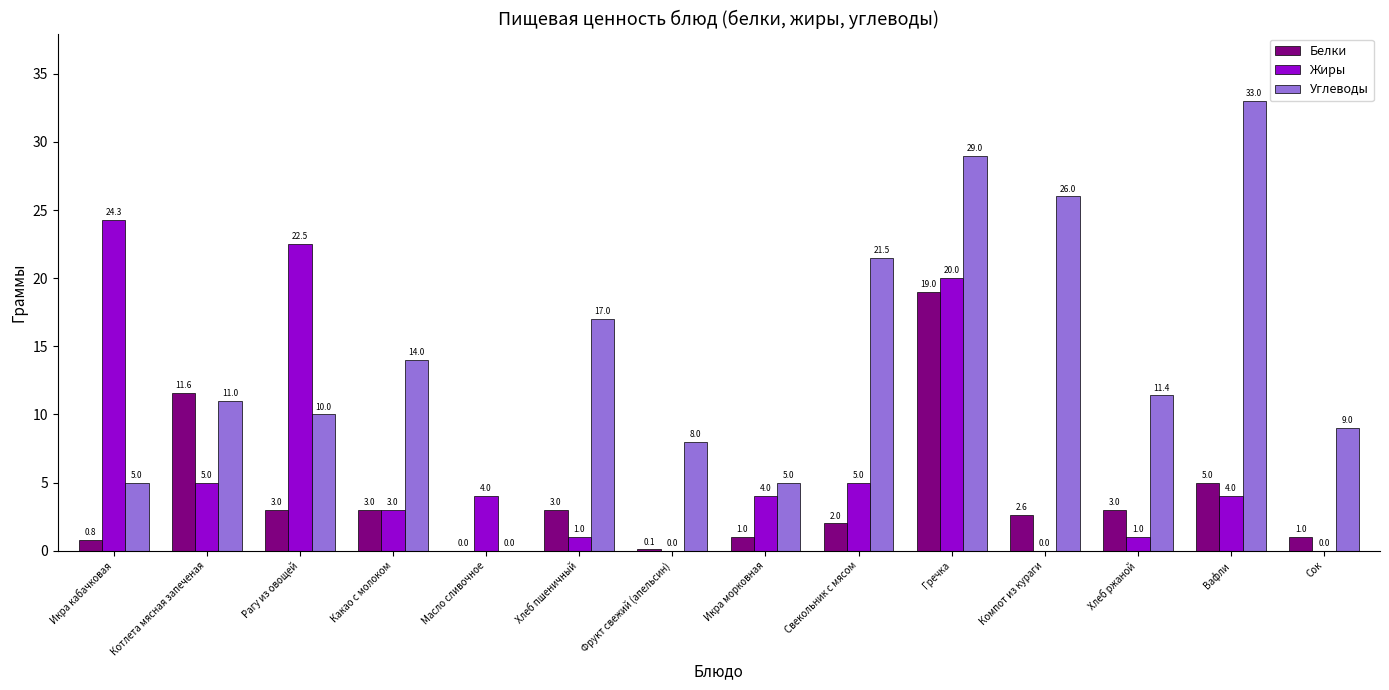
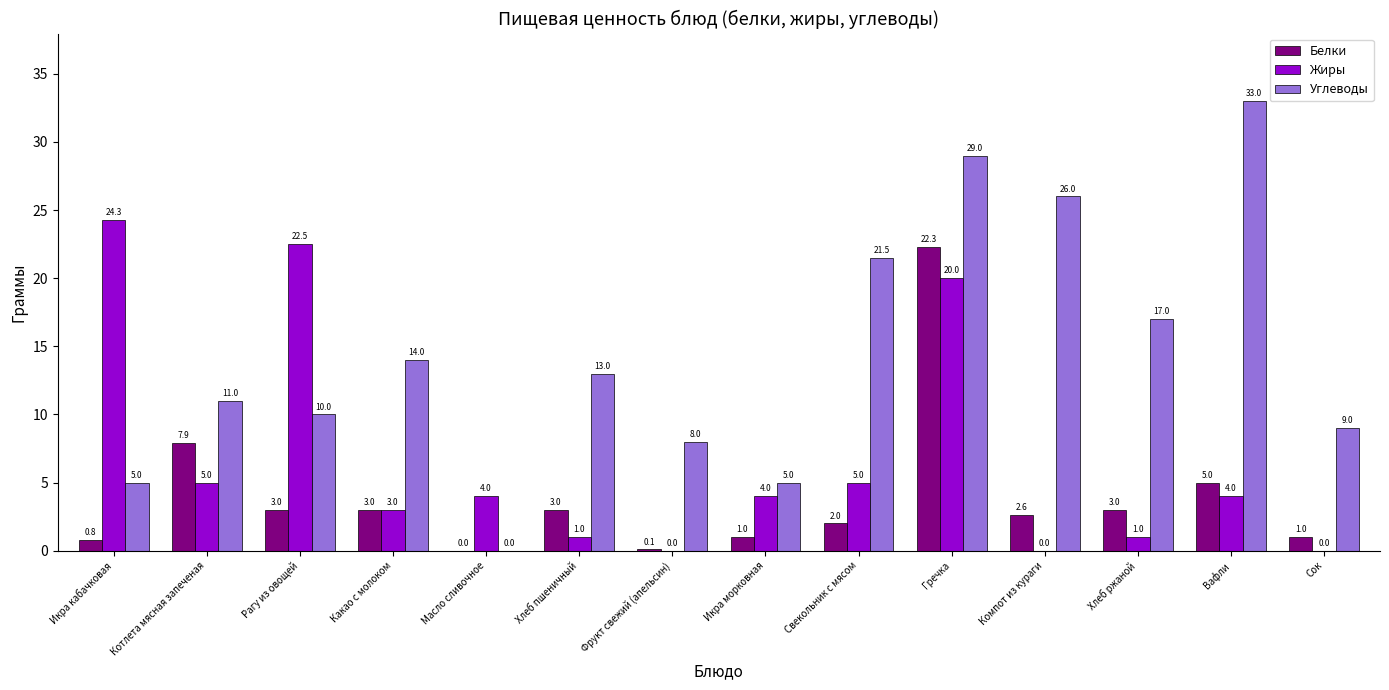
  {
    "Белки": {
      "Икра кабачковая": 0.8,
-     "Котлета мясная запеченая": 11.6,
+     "Котлета мясная запеченая": 7.9,
      "Рагу из овощей": 3.0,
      "Какао с молоком": 3.0,
      "Масло сливочное": 0.0,
      "Хлеб пшеничный": 3.0,
      "Фрукт свежий (апельсин)": 0.1,
      "Икра морковная": 1.0,
      "Свекольник с мясом": 2.0,
-     "Гречка": 19.0,
+     "Гречка": 22.3,
      "Компот из кураги": 2.6,
      "Хлеб ржаной": 3.0,
      "Вафли": 5.0,
      "Сок": 1.0
    },
    "Жиры": {
      "Икра кабачковая": 24.3,
      "Котлета мясная запеченая": 5.0,
      "Рагу из овощей": 22.5,
      "Какао с молоком": 3.0,
      "Масло сливочное": 4.0,
      "Хлеб пшеничный": 1.0,
      "Фрукт свежий (апельсин)": 0.0,
      "Икра морковная": 4.0,
      "Свекольник с мясом": 5.0,
      "Гречка": 20.0,
      "Компот из кураги": 0.0,
      "Хлеб ржаной": 1.0,
      "Вафли": 4.0,
      "Сок": 0.0
    },
    "Углеводы": {
      "Икра кабачковая": 5.0,
      "Котлета мясная запеченая": 11.0,
      "Рагу из овощей": 10.0,
      "Какао с молоком": 14.0,
      "Масло сливочное": 0.0,
-     "Хлеб пшеничный": 17.0,
+     "Хлеб пшеничный": 13.0,
      "Фрукт свежий (апельсин)": 8.0,
      "Икра морковная": 5.0,
      "Свекольник с мясом": 21.5,
      "Гречка": 29.0,
      "Компот из кураги": 26.0,
-     "Хлеб ржаной": 11.4,
+     "Хлеб ржаной": 17.0,
      "Вафли": 33.0,
      "Сок": 9.0
    }
  }
